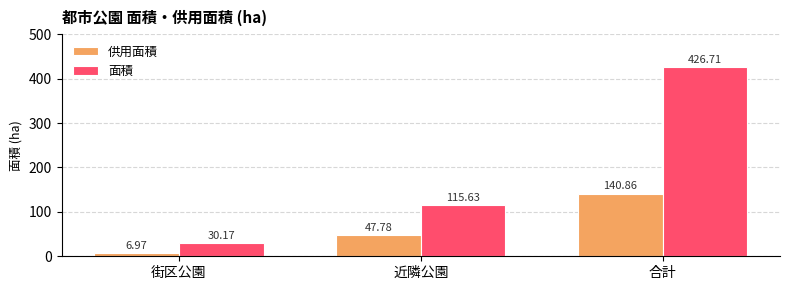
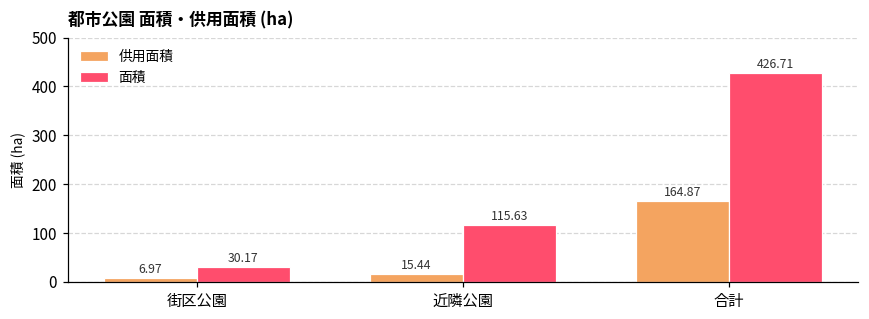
  {
    "供用面積": {
      "街区公園": 6.97,
-     "近隣公園": 47.78,
-     "合計": 140.86
+     "近隣公園": 15.44,
+     "合計": 164.87
    },
    "面積": {
      "街区公園": 30.17,
      "近隣公園": 115.63,
      "合計": 426.71
    }
  }
